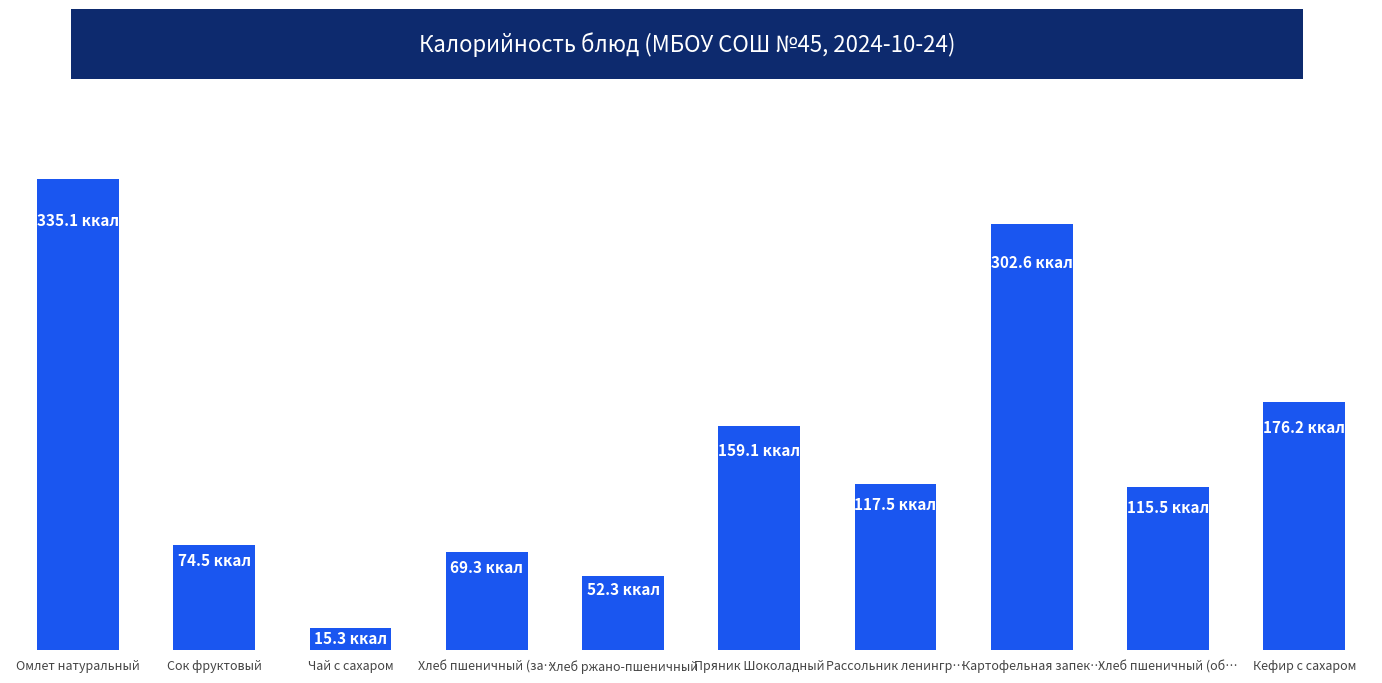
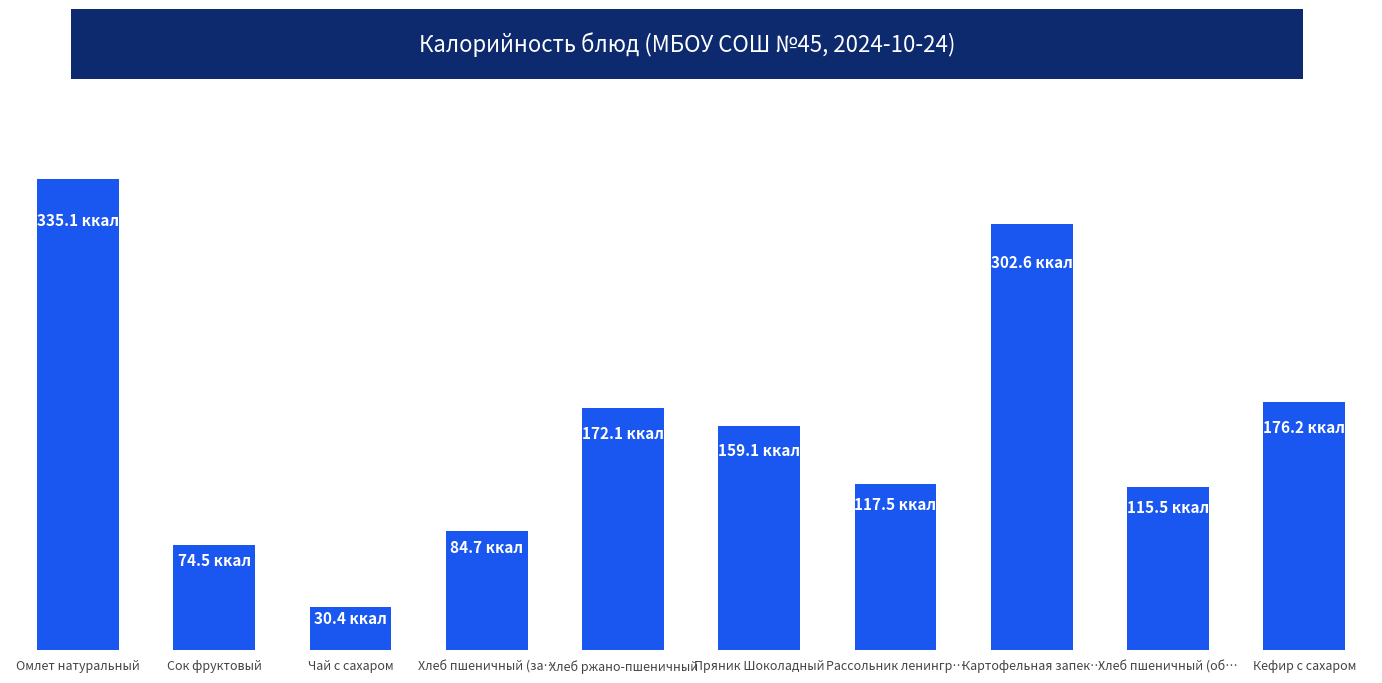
  {
    "Омлет натуральный": 335.1,
    "Сок фруктовый": 74.5,
-   "Чай с сахаром": 15.3,
-   "Хлеб пшеничный (за…": 69.3,
-   "Хлеб ржано-пшеничный": 52.3,
+   "Чай с сахаром": 30.4,
+   "Хлеб пшеничный (за…": 84.7,
+   "Хлеб ржано-пшеничный": 172.1,
    "Пряник Шоколадный": 159.1,
    "Рассольник ленингр…": 117.5,
    "Картофельная запек…": 302.6,
    "Хлеб пшеничный (об…": 115.5,
    "Кефир с сахаром": 176.2
  }
